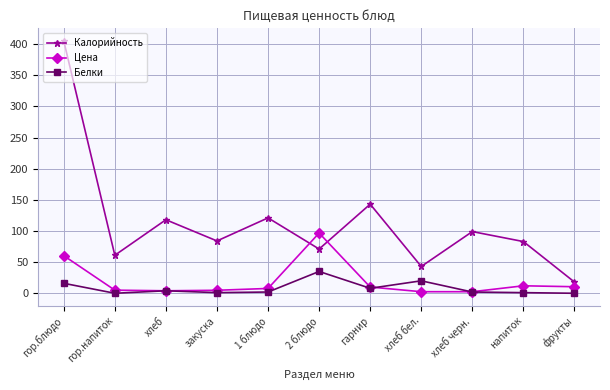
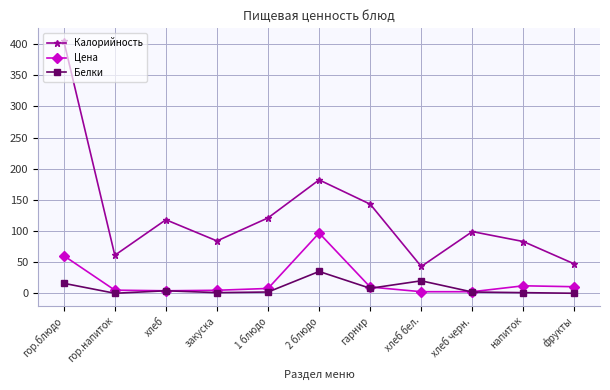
  {
    "Калорийность": {
      "гор.напиток": 60,
      "хлеб": 120,
      "закуска": 80,
      "1 блюдо": 120,
-     "2 блюдо": 70,
+     "2 блюдо": 180,
      "гарнир": 140,
      "хлеб бел.": 40,
      "хлеб черн.": 100,
      "напиток": 80,
-     "фрукты": 20
+     "фрукты": 50
    },
    "Цена": {
      "гор.блюдо": 60,
      "гор.напиток": 10,
      "1 блюдо": 10,
      "2 блюдо": 100,
      "хлеб бел.": 0,
      "напиток": 10,
      "фрукты": 10
    },
    "Белки": {
      "гор.блюдо": 20,
      "гор.напиток": 0,
      "1 блюдо": 0,
      "2 блюдо": 40,
      "хлеб бел.": 20,
      "напиток": 0,
      "фрукты": 0
    }
  }
